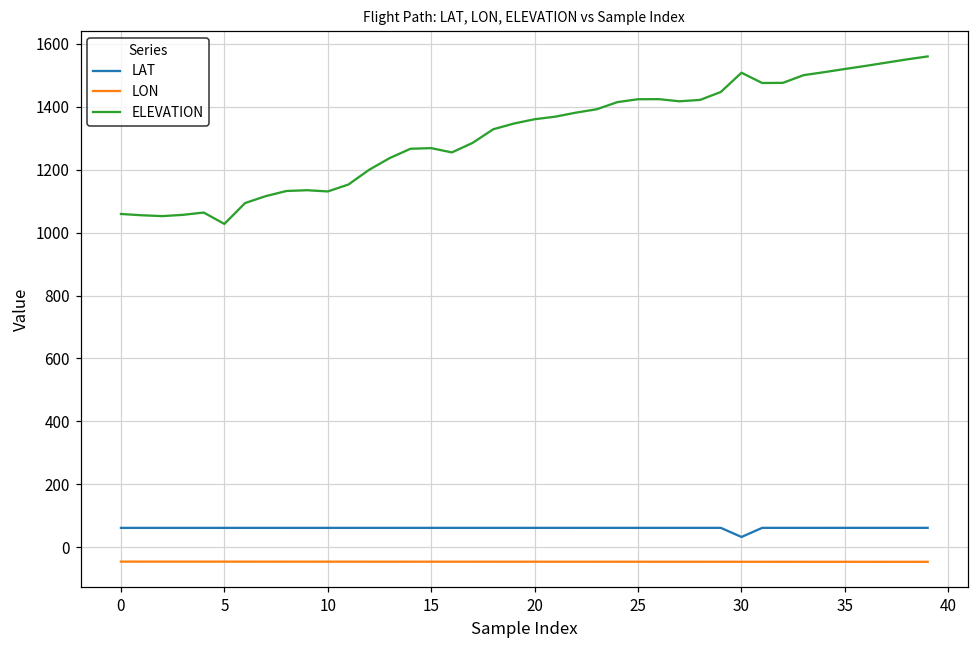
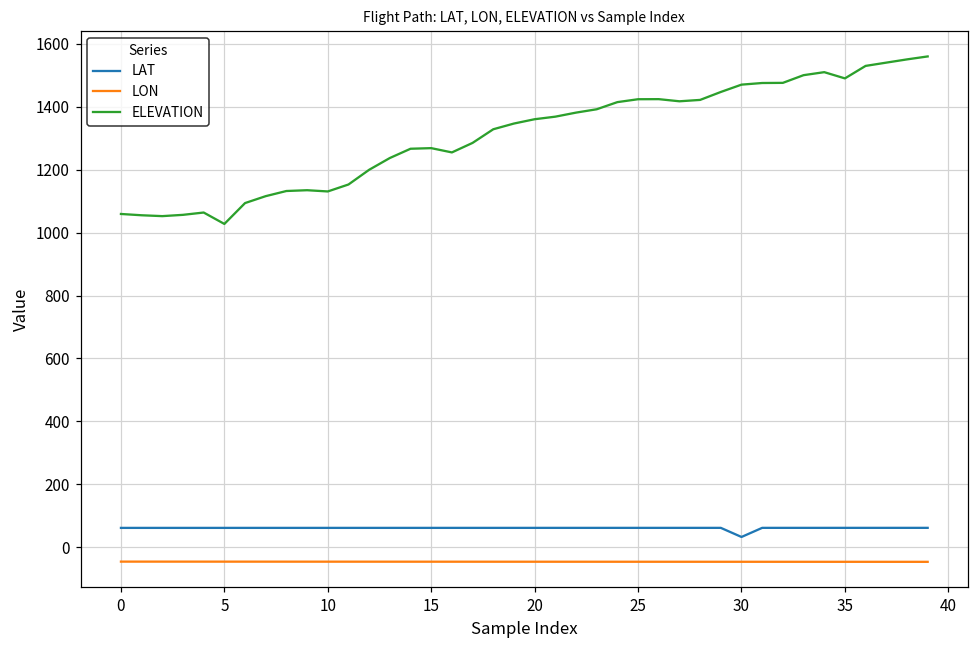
  {
    "LAT": {
      "0": 60,
      "5": 60,
      "10": 60,
      "15": 60,
      "20": 60,
      "25": 60,
      "30": 30,
      "35": 60
    },
    "LON": {
      "0": -50,
      "5": -50,
      "10": -50,
      "15": -50,
      "20": -50,
      "25": -50,
      "30": -50,
      "35": -50
    },
    "ELEVATION": {
      "0": 1060,
      "5": 1030,
      "10": 1130,
      "15": 1270,
      "20": 1360,
      "25": 1420,
-     "30": 1510,
-     "35": 1520
+     "30": 1470,
+     "35": 1490
    }
  }
